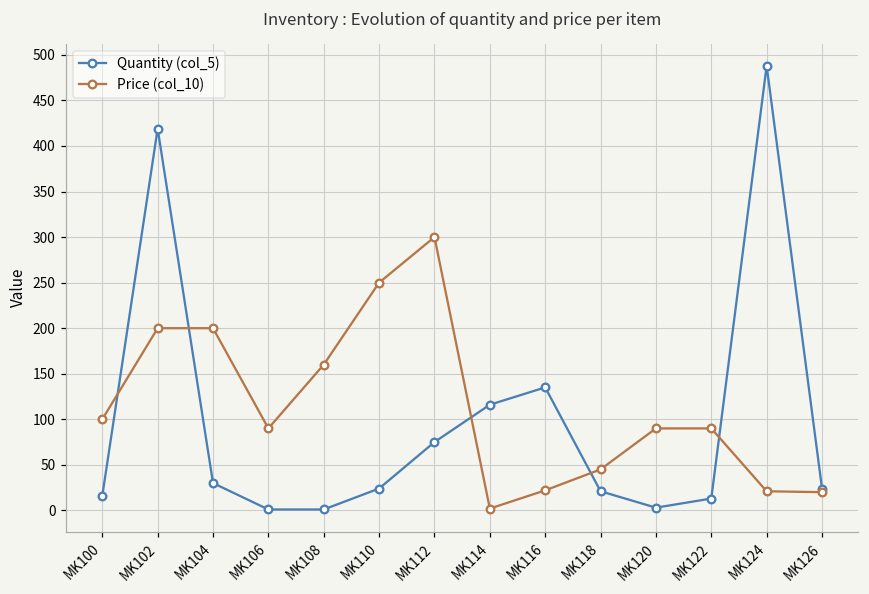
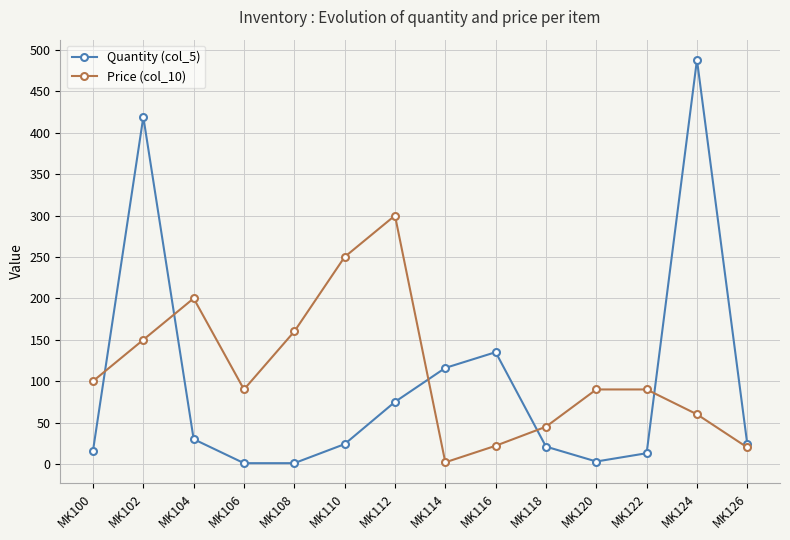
  {
    "Quantity (col_5)": {
      "MK100": 20,
      "MK102": 420,
      "MK104": 30,
      "MK106": 0,
      "MK108": 0,
      "MK110": 20,
      "MK112": 80,
      "MK114": 120,
      "MK116": 140,
      "MK118": 20,
      "MK120": 0,
      "MK122": 10,
      "MK124": 490,
      "MK126": 20
    },
    "Price (col_10)": {
      "MK100": 100,
-     "MK102": 200,
+     "MK102": 150,
      "MK104": 200,
      "MK106": 90,
      "MK108": 160,
      "MK110": 250,
      "MK112": 300,
      "MK114": 0,
      "MK116": 20,
      "MK118": 50,
      "MK120": 90,
      "MK122": 90,
-     "MK124": 20,
+     "MK124": 60,
      "MK126": 20
    }
  }
